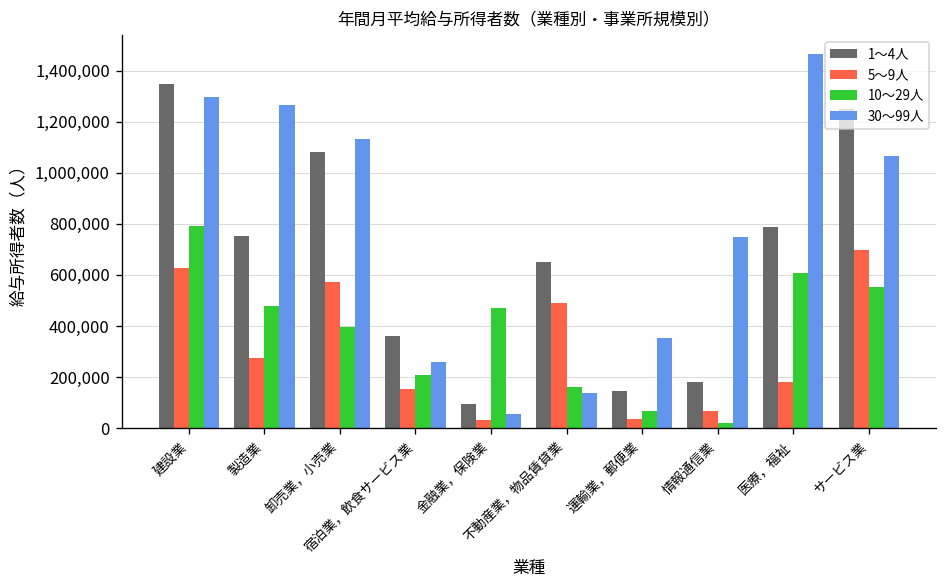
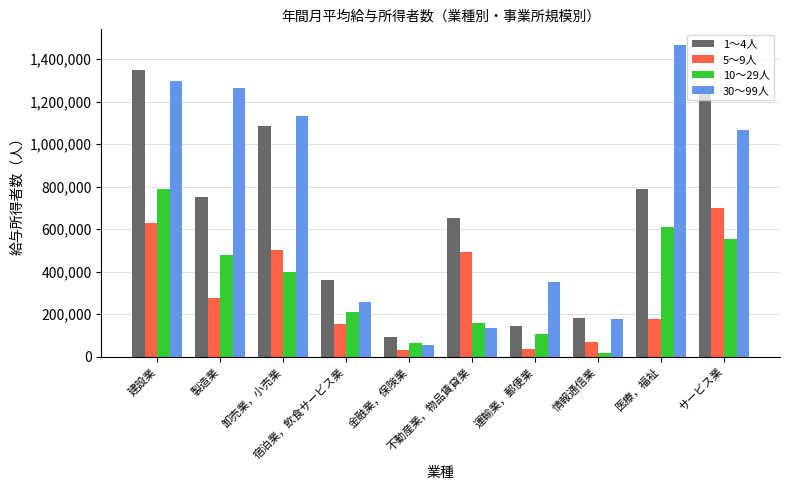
  {
    "1～4人": {
      "建設業": "1,350,000",
      "製造業": "750,000",
      "卸売業，小売業": "1,080,000",
      "宿泊業，飲食サービス業": "360,000",
      "金融業，保険業": "90,000",
      "不動産業，物品賃貸業": "650,000",
      "運輸業，郵便業": "140,000",
      "情報通信業": "180,000",
      "医療，福祉": "790,000"
    },
    "5～9人": {
      "建設業": "630,000",
      "製造業": "270,000",
-     "卸売業，小売業": "570,000",
+     "卸売業，小売業": "500,000",
      "宿泊業，飲食サービス業": "150,000",
      "金融業，保険業": "30,000",
      "不動産業，物品賃貸業": "490,000",
      "運輸業，郵便業": "40,000",
      "情報通信業": "70,000",
      "医療，福祉": "180,000",
      "サービス業": "700,000"
    },
    "10～29人": {
      "建設業": "790,000",
      "製造業": "480,000",
      "卸売業，小売業": "400,000",
      "宿泊業，飲食サービス業": "210,000",
-     "金融業，保険業": "470,000",
+     "金融業，保険業": "60,000",
      "不動産業，物品賃貸業": "160,000",
-     "運輸業，郵便業": "70,000",
+     "運輸業，郵便業": "110,000",
      "情報通信業": "20,000",
      "医療，福祉": "610,000",
      "サービス業": "550,000"
    },
    "30～99人": {
      "建設業": "1,300,000",
      "製造業": "1,260,000",
      "卸売業，小売業": "1,130,000",
      "宿泊業，飲食サービス業": "260,000",
      "金融業，保険業": "50,000",
      "不動産業，物品賃貸業": "140,000",
      "運輸業，郵便業": "350,000",
-     "情報通信業": "750,000",
+     "情報通信業": "180,000",
      "医療，福祉": "1,470,000",
      "サービス業": "1,070,000"
    }
  }
